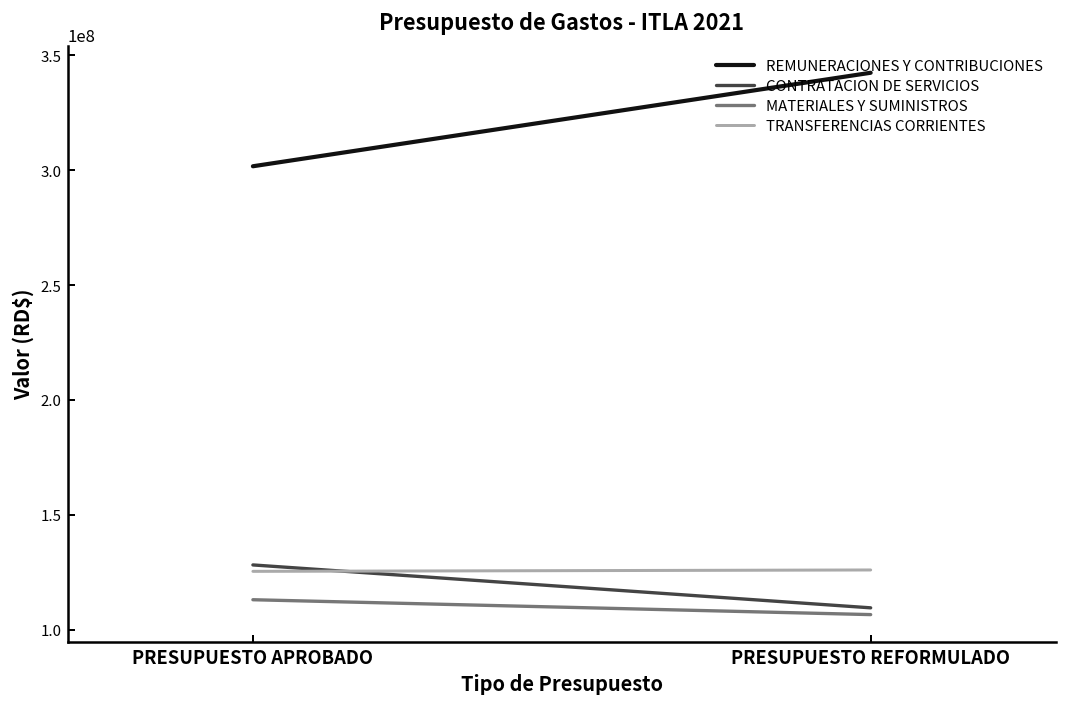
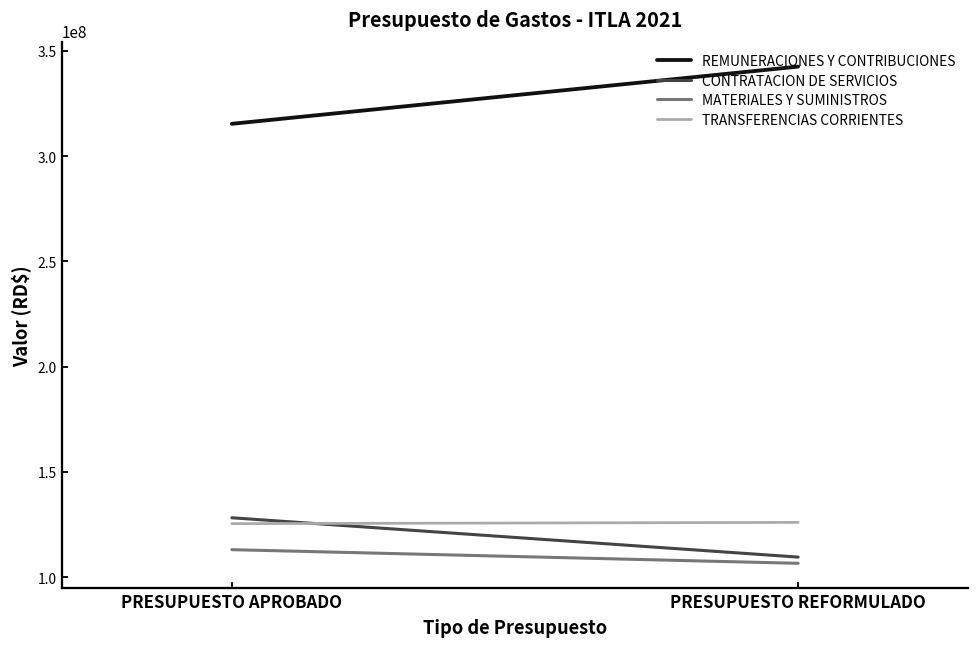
  {
    "REMUNERACIONES Y CONTRIBUCIONES": {
-     "PRESUPUESTO APROBADO": 302000000,
+     "PRESUPUESTO APROBADO": 315000000,
      "PRESUPUESTO REFORMULADO": 342000000
    },
    "CONTRATACION DE SERVICIOS": {
      "PRESUPUESTO APROBADO": 128000000,
      "PRESUPUESTO REFORMULADO": 110000000
    },
    "MATERIALES Y SUMINISTROS": {
      "PRESUPUESTO APROBADO": 113000000,
      "PRESUPUESTO REFORMULADO": 107000000
    },
    "TRANSFERENCIAS CORRIENTES": {
      "PRESUPUESTO APROBADO": 125000000,
      "PRESUPUESTO REFORMULADO": 126000000
    }
  }
